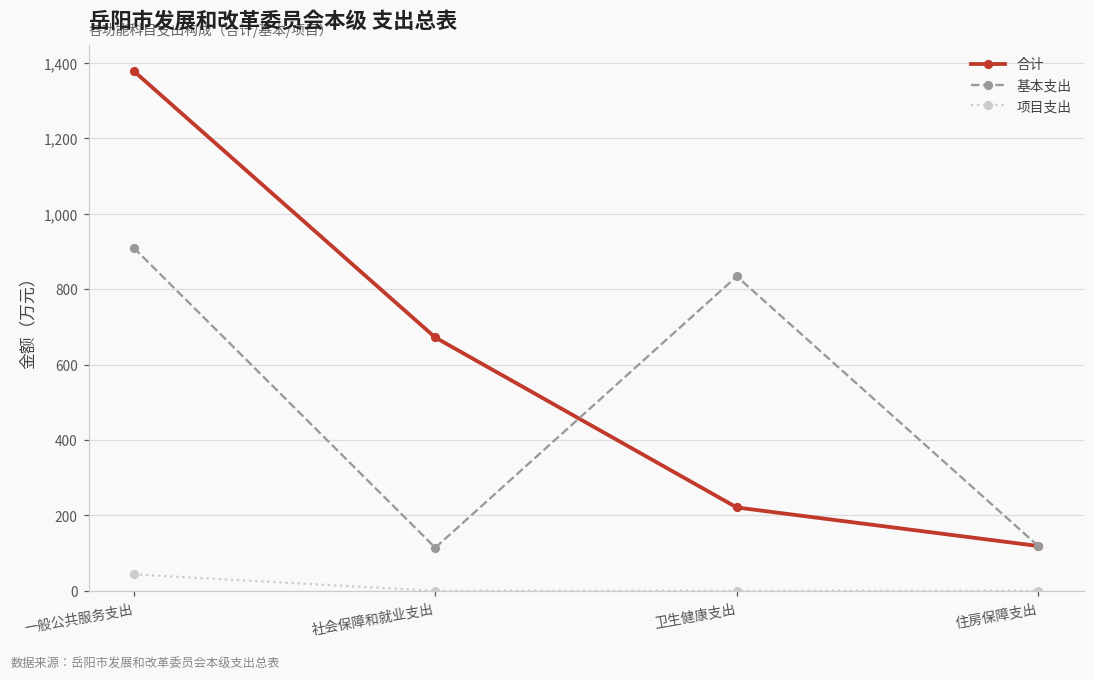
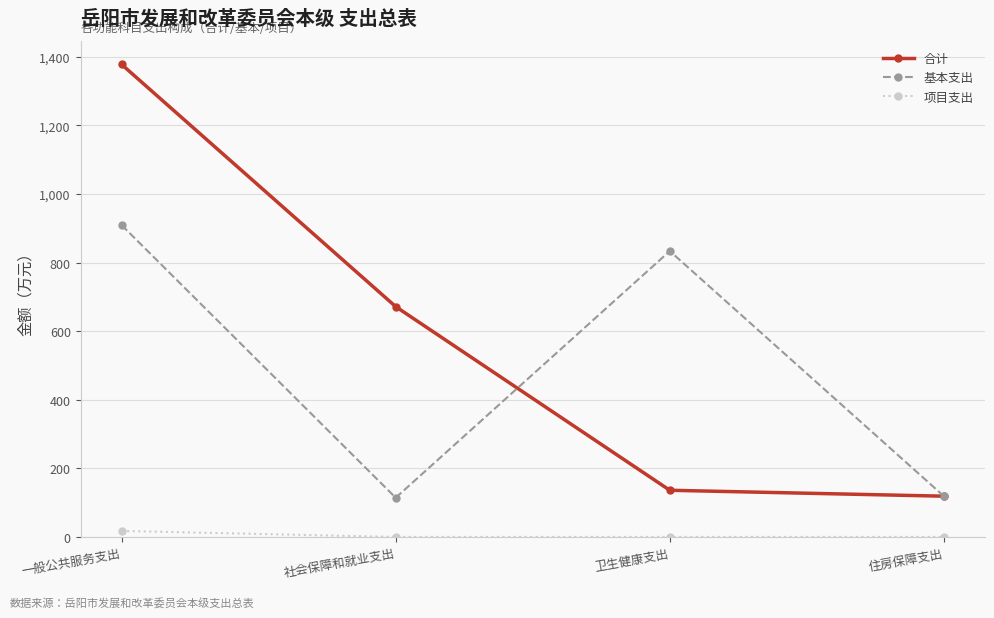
  {
    "合计": {
      "一般公共服务支出": "1,380",
      "社会保障和就业支出": "670",
-     "卫生健康支出": "220"
+     "卫生健康支出": "140"
    },
    "基本支出": {
      "一般公共服务支出": "910",
      "社会保障和就业支出": "110",
      "卫生健康支出": "830"
    },
    "项目支出": {
-     "一般公共服务支出": "40",
+     "一般公共服务支出": "20",
      "社会保障和就业支出": "0",
      "卫生健康支出": "0",
      "住房保障支出": "0"
    }
  }
